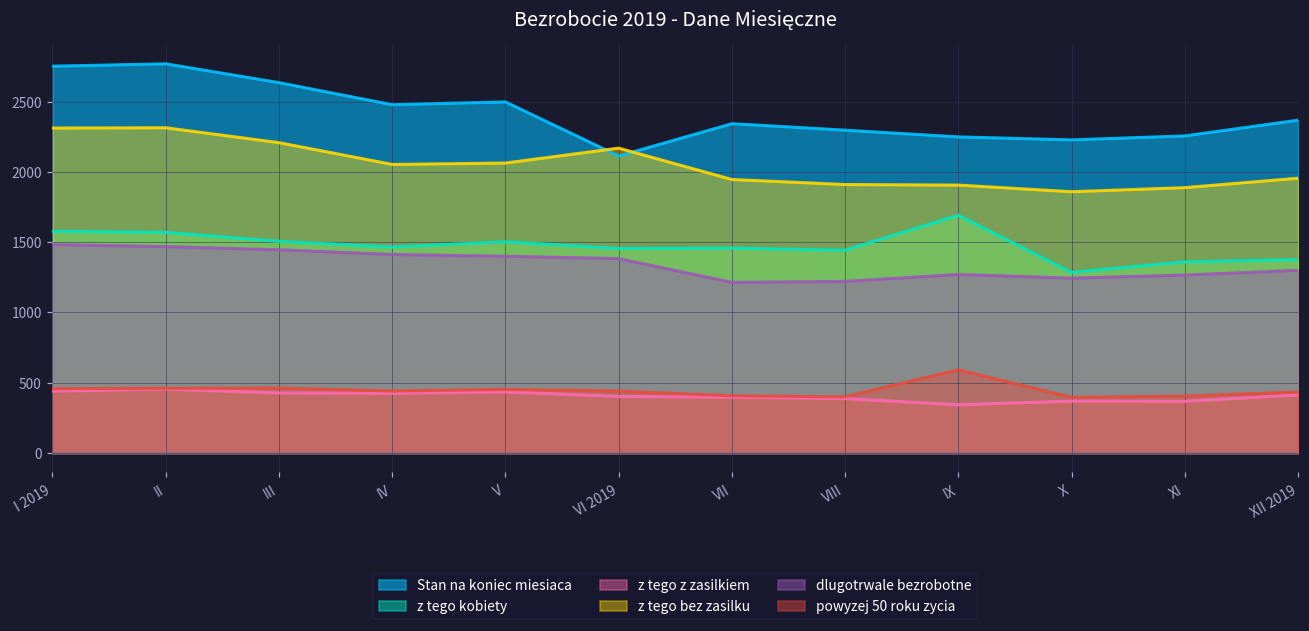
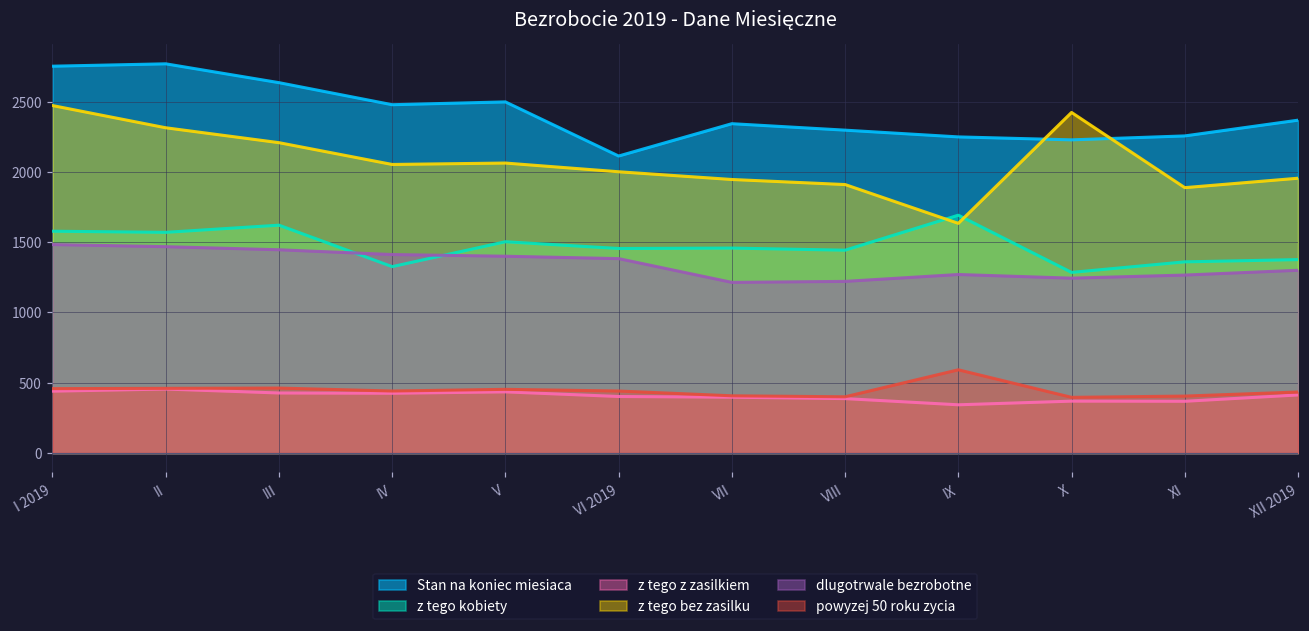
  {
    "Stan na koniec miesiaca": {
      "I 2019": 2750,
      "II": 2770,
      "III": 2640,
      "IV": 2480,
      "V": 2500,
      "VI 2019": 2110,
      "VII": 2340,
      "VIII": 2300,
      "IX": 2250,
      "X": 2230,
      "XI": 2260,
      "XII 2019": 2370
    },
    "z tego kobiety": {
      "I 2019": 1580,
      "II": 1570,
-     "III": 1510,
-     "IV": 1470,
+     "III": 1620,
+     "IV": 1330,
      "V": 1500,
      "VI 2019": 1460,
      "VII": 1460,
      "VIII": 1440,
      "IX": 1690,
      "X": 1290,
      "XI": 1360,
      "XII 2019": 1380
    },
    "z tego z zasilkiem": {
      "III": 430,
      "VI 2019": 400,
      "IX": 340,
      "X": 370,
      "XI": 370,
      "XII 2019": 410
    },
    "z tego bez zasilku": {
-     "I 2019": 2310,
+     "I 2019": 2470,
      "II": 2310,
      "III": 2210,
      "IV": 2050,
      "V": 2060,
-     "VI 2019": 2170,
+     "VI 2019": 2000,
      "VII": 1950,
      "VIII": 1910,
-     "IX": 1910,
-     "X": 1860,
+     "IX": 1630,
+     "X": 2420,
      "XI": 1890,
      "XII 2019": 1960
    },
    "dlugotrwale bezrobotne": {
      "I 2019": 1480,
      "II": 1470,
      "III": 1450,
      "IV": 1410,
      "V": 1400,
      "VI 2019": 1380,
      "VII": 1210,
      "VIII": 1220,
      "IX": 1270,
      "X": 1240,
      "XI": 1270,
      "XII 2019": 1300
    },
    "powyzej 50 roku zycia": {
      "III": 460,
      "VI 2019": 440,
      "IX": 590,
      "X": 400,
      "XI": 410,
      "XII 2019": 430
    }
  }
